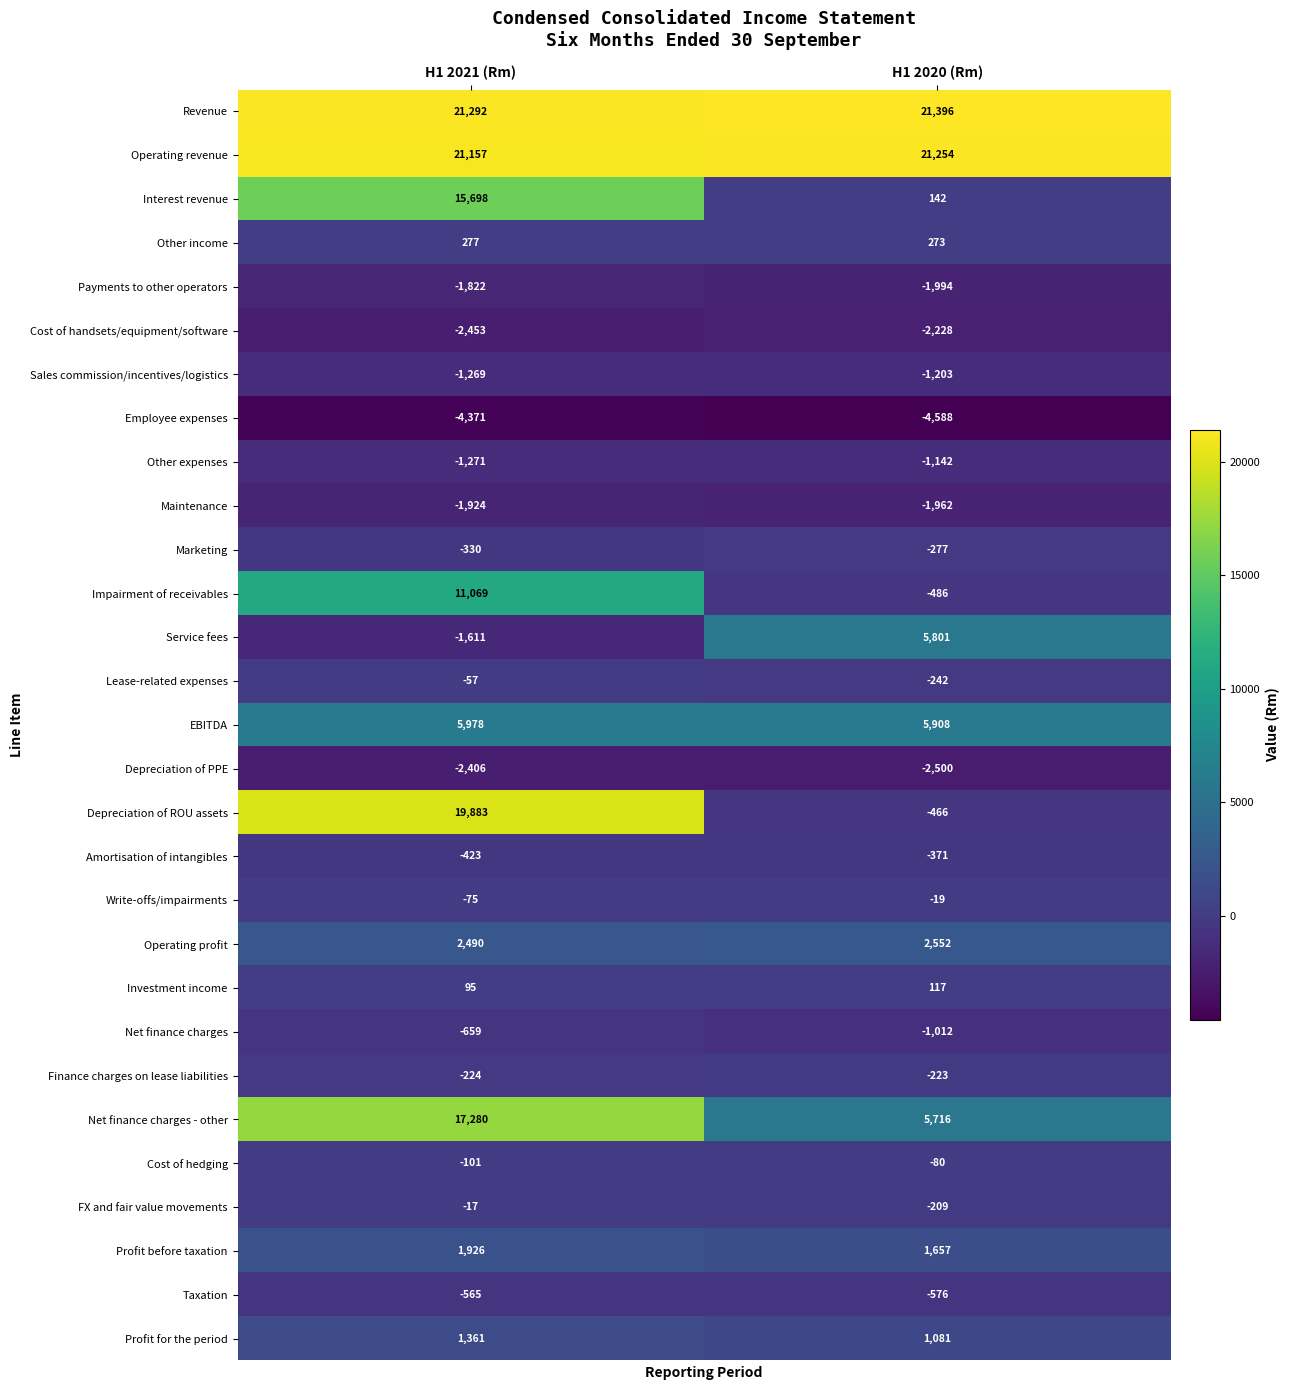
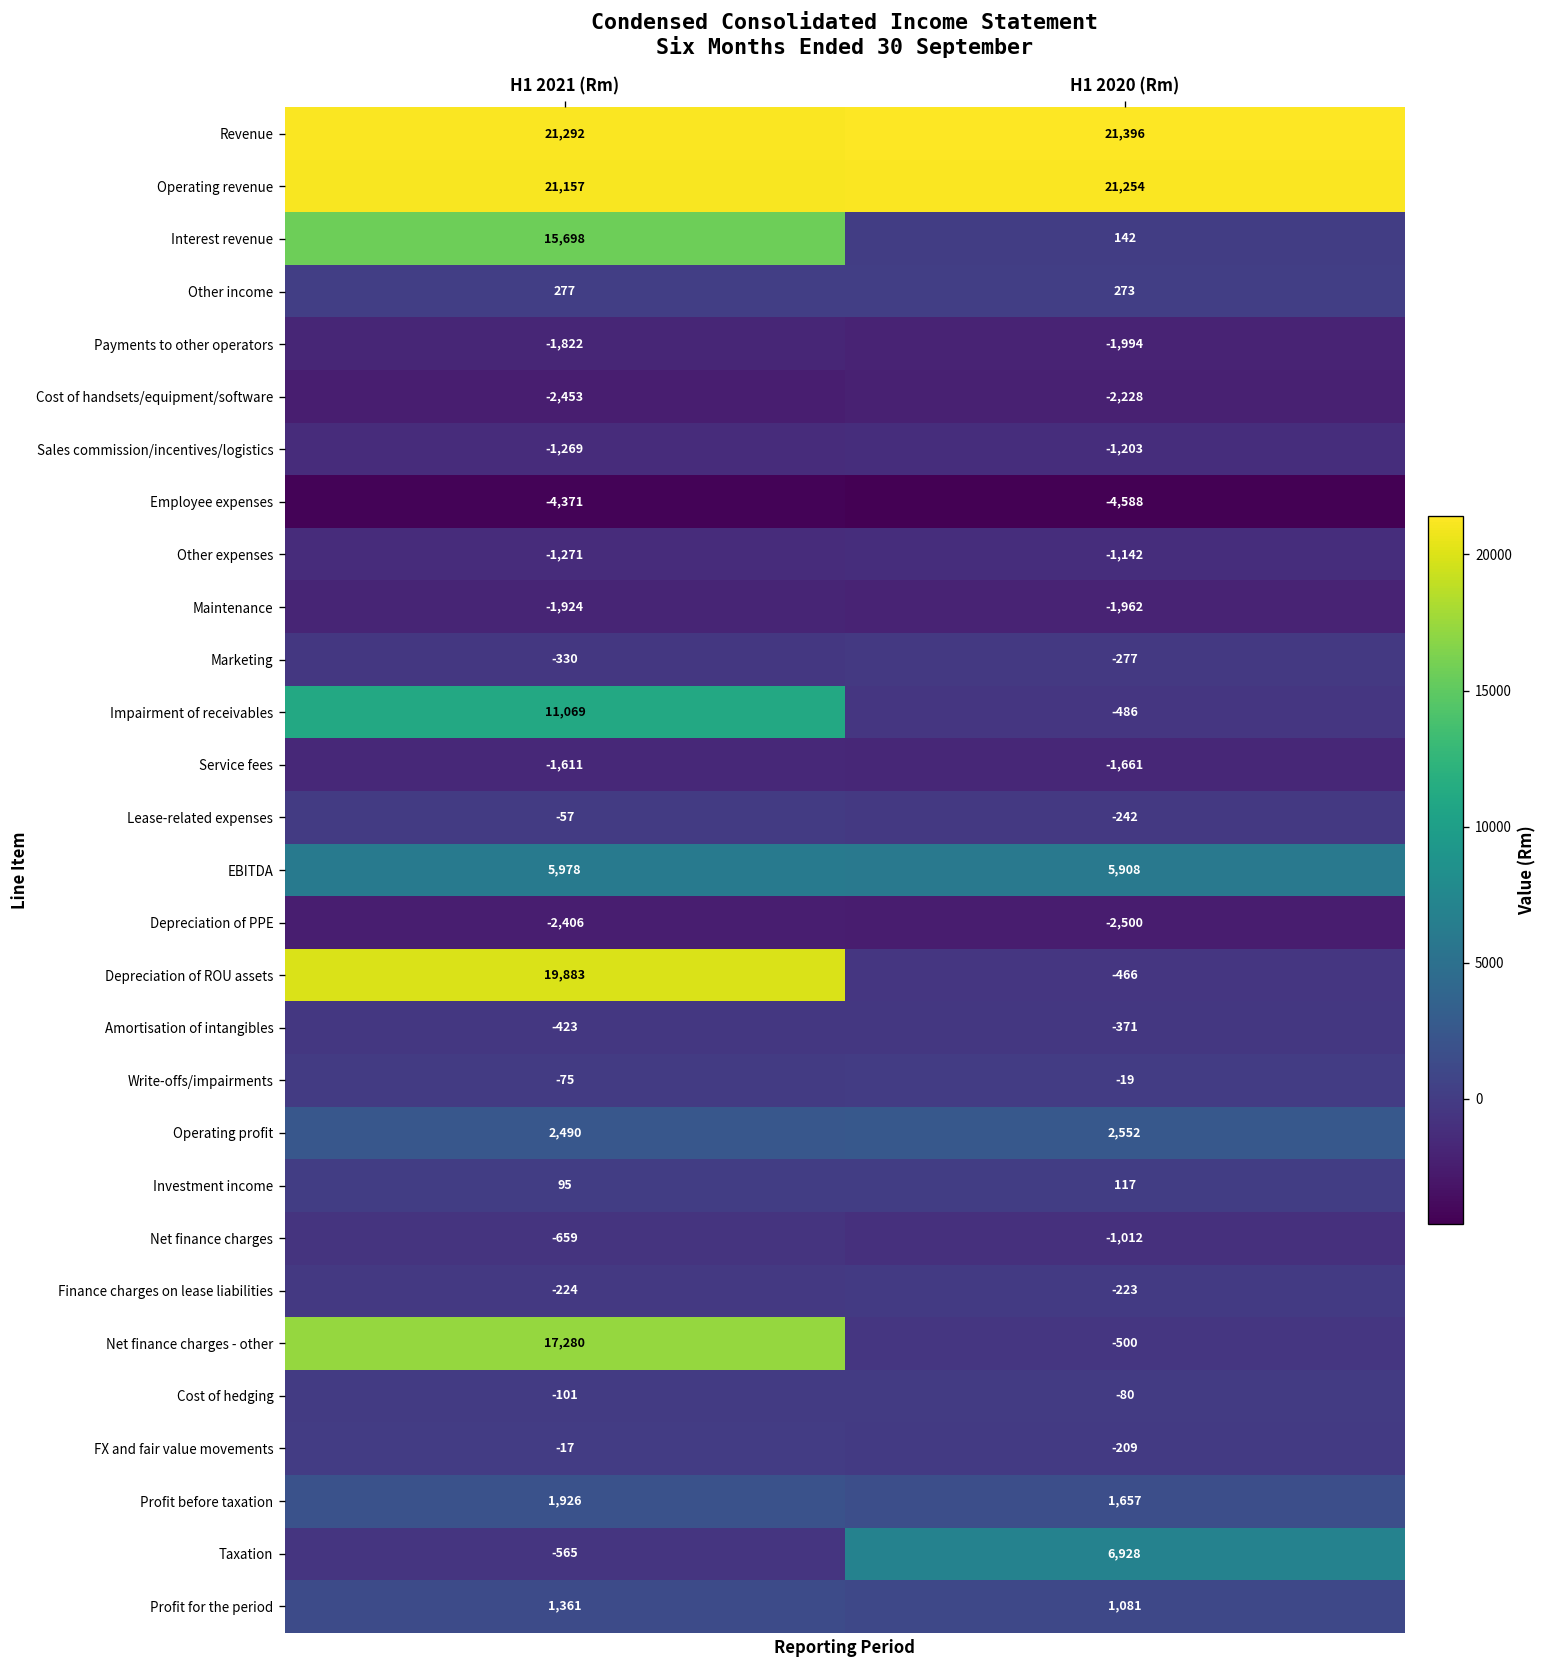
  {
    "Revenue": {
      "H1 2021 (Rm)": "21,292",
      "H1 2020 (Rm)": "21,396"
    },
    "Operating revenue": {
      "H1 2021 (Rm)": "21,157",
      "H1 2020 (Rm)": "21,254"
    },
    "Interest revenue": {
      "H1 2021 (Rm)": "15,698",
      "H1 2020 (Rm)": "142"
    },
    "Other income": {
      "H1 2021 (Rm)": "277",
      "H1 2020 (Rm)": "273"
    },
    "Payments to other operators": {
      "H1 2021 (Rm)": "-1,822",
      "H1 2020 (Rm)": "-1,994"
    },
    "Cost of handsets/equipment/software": {
      "H1 2021 (Rm)": "-2,453",
      "H1 2020 (Rm)": "-2,228"
    },
    "Sales commission/incentives/logistics": {
      "H1 2021 (Rm)": "-1,269",
      "H1 2020 (Rm)": "-1,203"
    },
    "Employee expenses": {
      "H1 2021 (Rm)": "-4,371",
      "H1 2020 (Rm)": "-4,588"
    },
    "Other expenses": {
      "H1 2021 (Rm)": "-1,271",
      "H1 2020 (Rm)": "-1,142"
    },
    "Maintenance": {
      "H1 2021 (Rm)": "-1,924",
      "H1 2020 (Rm)": "-1,962"
    },
    "Marketing": {
      "H1 2021 (Rm)": "-330",
      "H1 2020 (Rm)": "-277"
    },
    "Impairment of receivables": {
      "H1 2021 (Rm)": "11,069",
      "H1 2020 (Rm)": "-486"
    },
    "Service fees": {
      "H1 2021 (Rm)": "-1,611",
-     "H1 2020 (Rm)": "5,801"
+     "H1 2020 (Rm)": "-1,661"
    },
    "Lease-related expenses": {
      "H1 2021 (Rm)": "-57",
      "H1 2020 (Rm)": "-242"
    },
    "EBITDA": {
      "H1 2021 (Rm)": "5,978",
      "H1 2020 (Rm)": "5,908"
    },
    "Depreciation of PPE": {
      "H1 2021 (Rm)": "-2,406",
      "H1 2020 (Rm)": "-2,500"
    },
    "Depreciation of ROU assets": {
      "H1 2021 (Rm)": "19,883",
      "H1 2020 (Rm)": "-466"
    },
    "Amortisation of intangibles": {
      "H1 2021 (Rm)": "-423",
      "H1 2020 (Rm)": "-371"
    },
    "Write-offs/impairments": {
      "H1 2021 (Rm)": "-75",
      "H1 2020 (Rm)": "-19"
    },
    "Operating profit": {
      "H1 2021 (Rm)": "2,490",
      "H1 2020 (Rm)": "2,552"
    },
    "Investment income": {
      "H1 2021 (Rm)": "95",
      "H1 2020 (Rm)": "117"
    },
    "Net finance charges": {
      "H1 2021 (Rm)": "-659",
      "H1 2020 (Rm)": "-1,012"
    },
    "Finance charges on lease liabilities": {
      "H1 2021 (Rm)": "-224",
      "H1 2020 (Rm)": "-223"
    },
    "Net finance charges - other": {
      "H1 2021 (Rm)": "17,280",
-     "H1 2020 (Rm)": "5,716"
+     "H1 2020 (Rm)": "-500"
    },
    "Cost of hedging": {
      "H1 2021 (Rm)": "-101",
      "H1 2020 (Rm)": "-80"
    },
    "FX and fair value movements": {
      "H1 2021 (Rm)": "-17",
      "H1 2020 (Rm)": "-209"
    },
    "Profit before taxation": {
      "H1 2021 (Rm)": "1,926",
      "H1 2020 (Rm)": "1,657"
    },
    "Taxation": {
      "H1 2021 (Rm)": "-565",
-     "H1 2020 (Rm)": "-576"
+     "H1 2020 (Rm)": "6,928"
    },
    "Profit for the period": {
      "H1 2021 (Rm)": "1,361",
      "H1 2020 (Rm)": "1,081"
    }
  }
